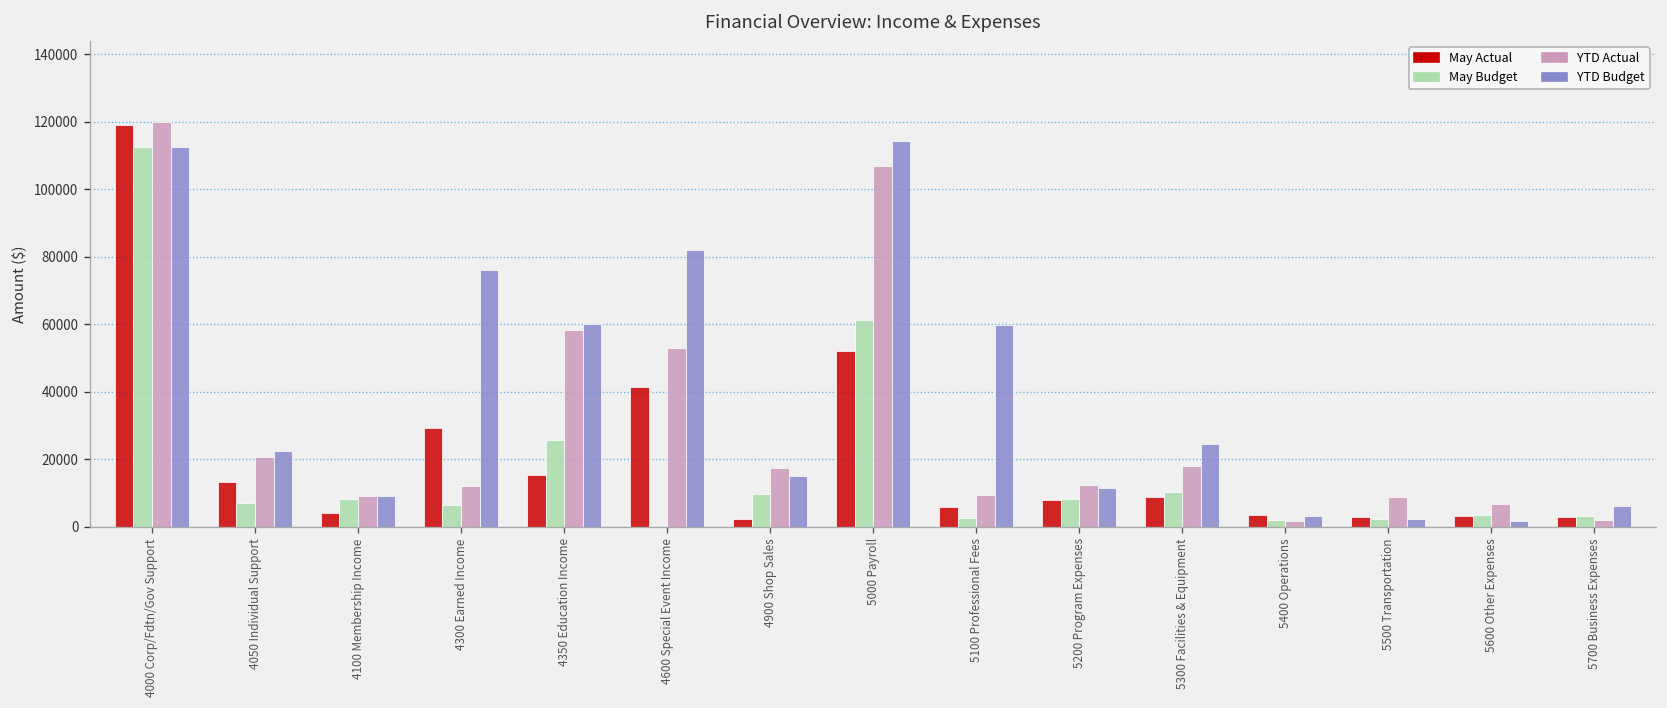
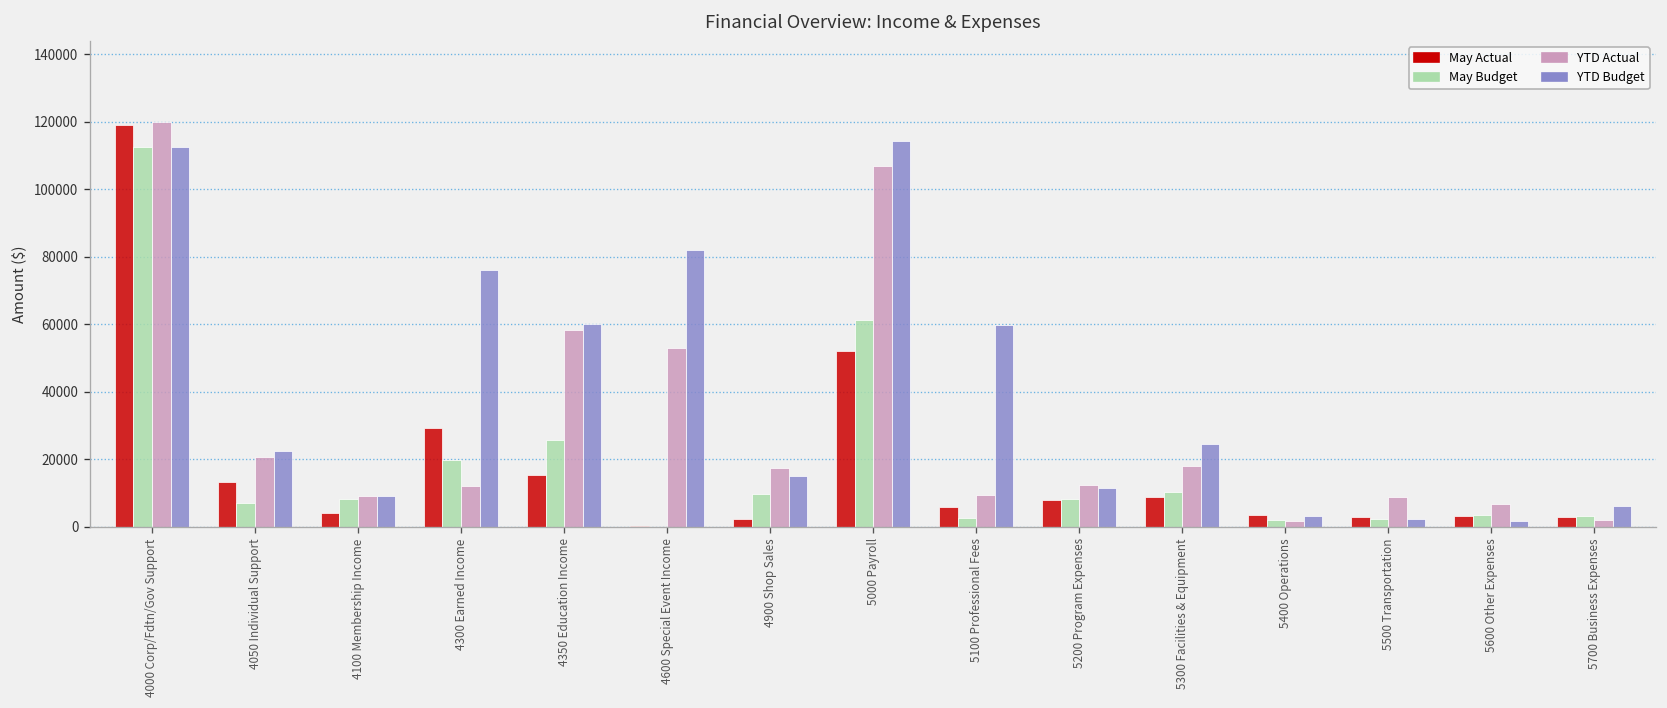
  {
    "May Actual": {
      "4000 Corp/Fdtn/Gov Support": 119000,
      "4050 Individual Support": 13000,
      "4100 Membership Income": 4000,
      "4300 Earned Income": 29000,
      "4350 Education Income": 15000,
-     "4600 Special Event Income": 41000,
+     "4600 Special Event Income": 0,
      "4900 Shop Sales": 2000,
      "5000 Payroll": 52000,
      "5100 Professional Fees": 6000,
      "5200 Program Expenses": 8000,
      "5300 Facilities & Equipment": 9000,
      "5400 Operations": 3000,
      "5500 Transportation": 3000,
      "5600 Other Expenses": 3000,
      "5700 Business Expenses": 3000
    },
    "May Budget": {
      "4000 Corp/Fdtn/Gov Support": 113000,
      "4050 Individual Support": 7000,
      "4100 Membership Income": 8000,
-     "4300 Earned Income": 6000,
+     "4300 Earned Income": 20000,
      "4350 Education Income": 26000,
      "4600 Special Event Income": 0,
      "4900 Shop Sales": 10000,
      "5000 Payroll": 61000,
      "5100 Professional Fees": 3000,
      "5200 Program Expenses": 8000,
      "5300 Facilities & Equipment": 10000,
      "5400 Operations": 2000,
      "5500 Transportation": 2000,
      "5600 Other Expenses": 4000,
      "5700 Business Expenses": 3000
    },
    "YTD Actual": {
      "4000 Corp/Fdtn/Gov Support": 120000,
      "4050 Individual Support": 21000,
      "4100 Membership Income": 9000,
      "4300 Earned Income": 12000,
      "4350 Education Income": 58000,
      "4600 Special Event Income": 53000,
      "4900 Shop Sales": 17000,
      "5000 Payroll": 107000,
      "5100 Professional Fees": 9000,
      "5200 Program Expenses": 12000,
      "5300 Facilities & Equipment": 18000,
      "5400 Operations": 2000,
      "5500 Transportation": 9000,
      "5600 Other Expenses": 7000,
      "5700 Business Expenses": 2000
    },
    "YTD Budget": {
      "4000 Corp/Fdtn/Gov Support": 113000,
      "4050 Individual Support": 22000,
      "4100 Membership Income": 9000,
      "4300 Earned Income": 76000,
      "4350 Education Income": 60000,
      "4600 Special Event Income": 82000,
      "4900 Shop Sales": 15000,
      "5000 Payroll": 114000,
      "5100 Professional Fees": 60000,
      "5200 Program Expenses": 12000,
      "5300 Facilities & Equipment": 25000,
      "5400 Operations": 3000,
      "5500 Transportation": 2000,
      "5600 Other Expenses": 2000,
      "5700 Business Expenses": 6000
    }
  }
